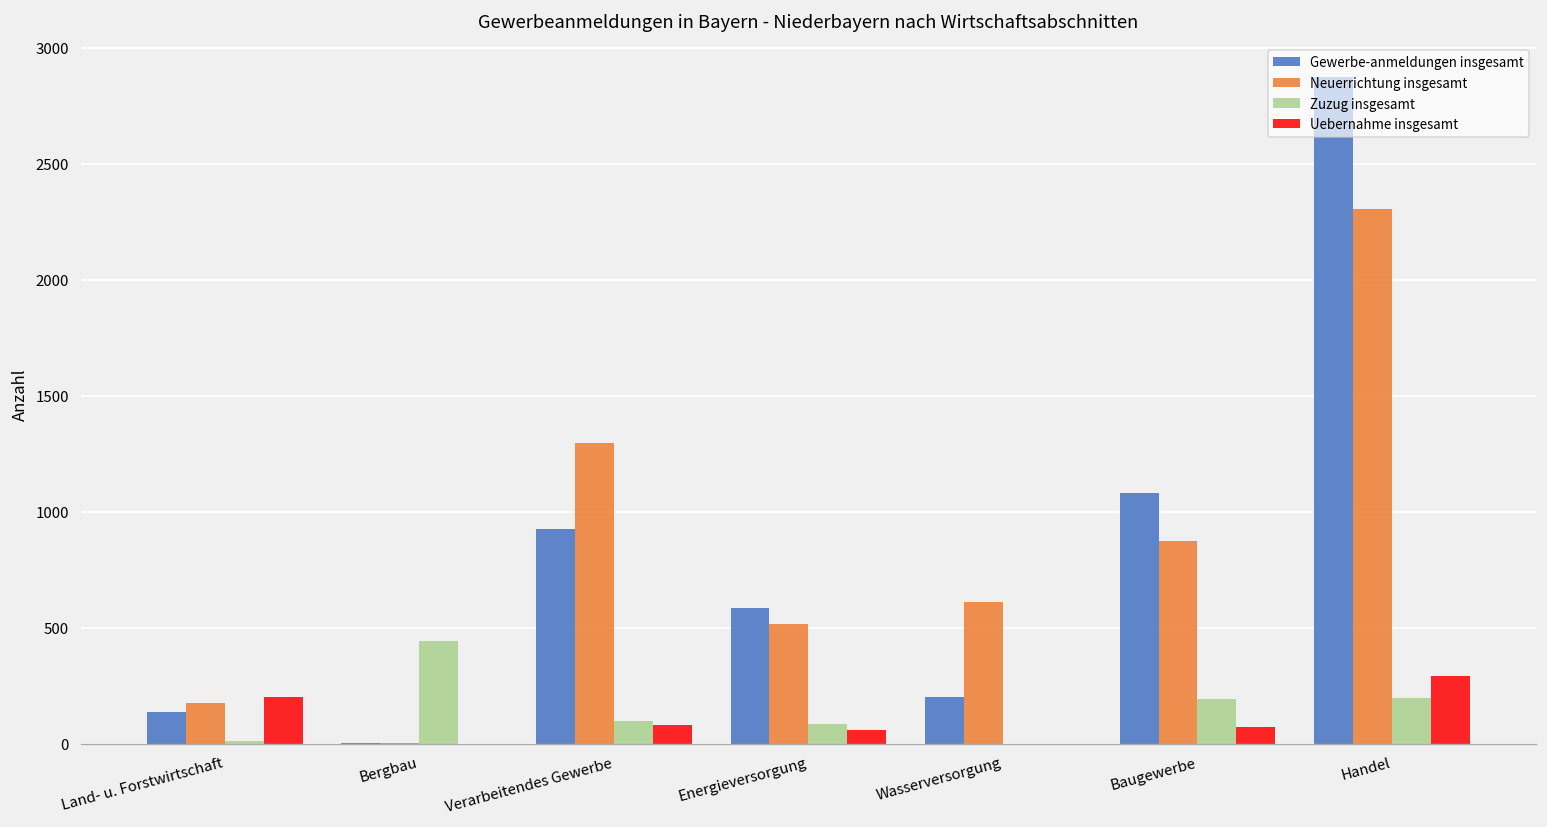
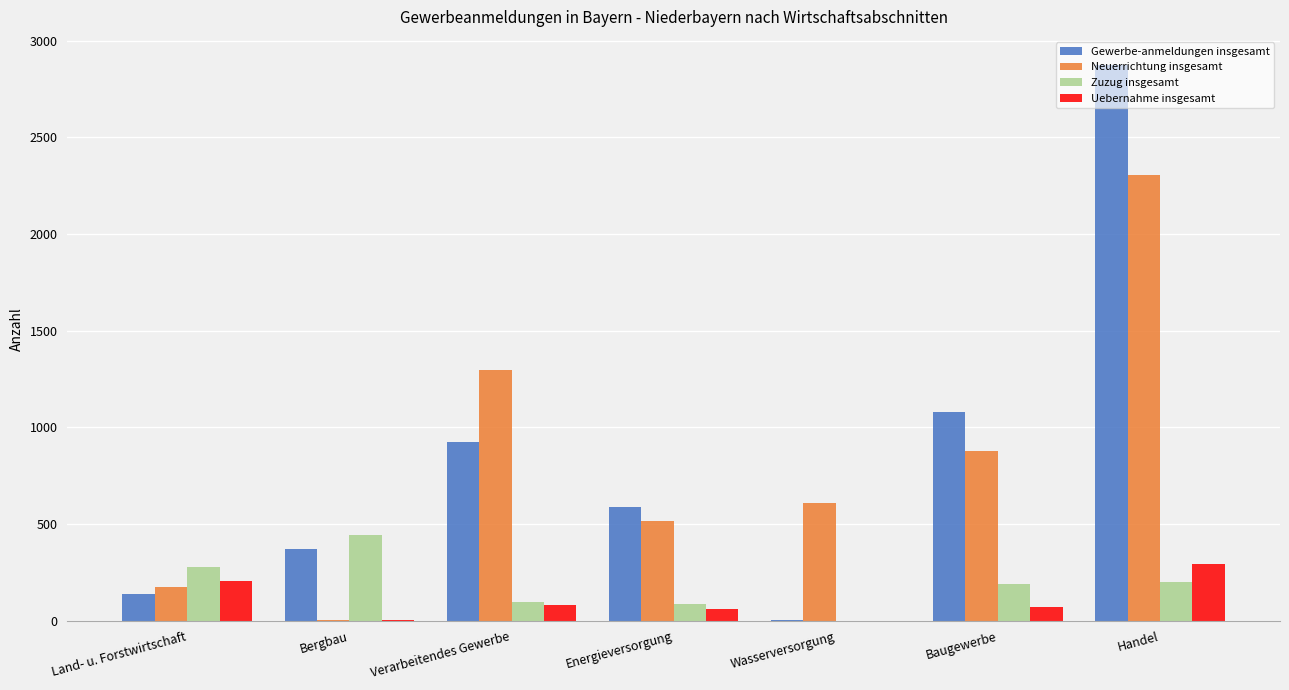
  {
    "Gewerbe-anmeldungen insgesamt": {
      "Land- u. Forstwirtschaft": 140,
-     "Bergbau": 0,
+     "Bergbau": 370,
      "Verarbeitendes Gewerbe": 930,
      "Energieversorgung": 590,
-     "Wasserversorgung": 200,
+     "Wasserversorgung": 10,
      "Baugewerbe": 1080
    },
    "Neuerrichtung insgesamt": {
      "Land- u. Forstwirtschaft": 180,
      "Verarbeitendes Gewerbe": 1300,
      "Energieversorgung": 520,
      "Wasserversorgung": 610,
      "Baugewerbe": 880,
      "Handel": 2300
    },
    "Zuzug insgesamt": {
-     "Land- u. Forstwirtschaft": 10,
+     "Land- u. Forstwirtschaft": 280,
      "Bergbau": 440,
      "Verarbeitendes Gewerbe": 100,
      "Energieversorgung": 90,
      "Wasserversorgung": 0,
      "Baugewerbe": 190,
      "Handel": 200
    },
    "Uebernahme insgesamt": {
      "Land- u. Forstwirtschaft": 200,
      "Verarbeitendes Gewerbe": 80,
      "Energieversorgung": 60,
      "Wasserversorgung": 0,
      "Baugewerbe": 70,
      "Handel": 290
    }
  }
